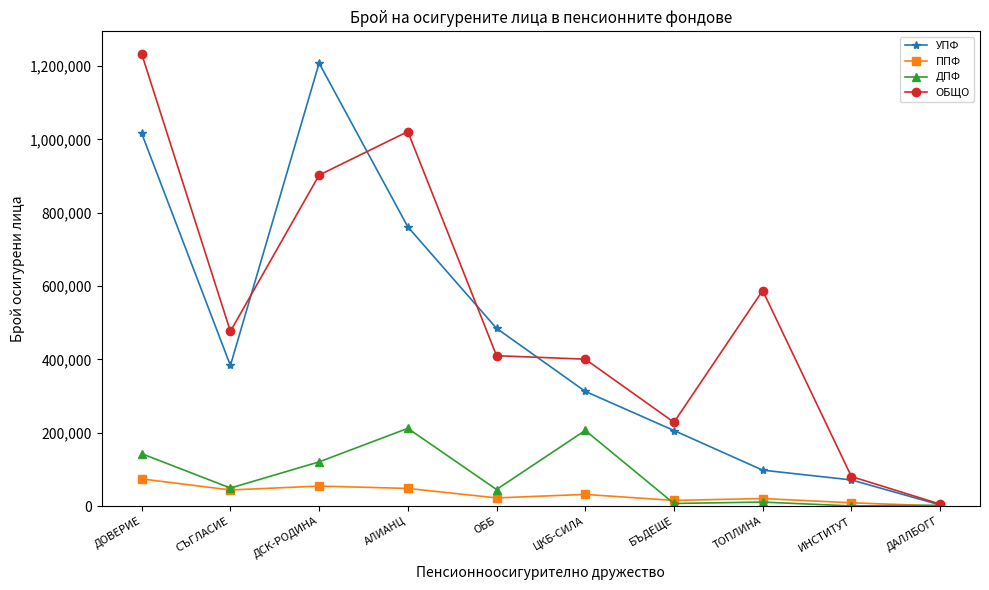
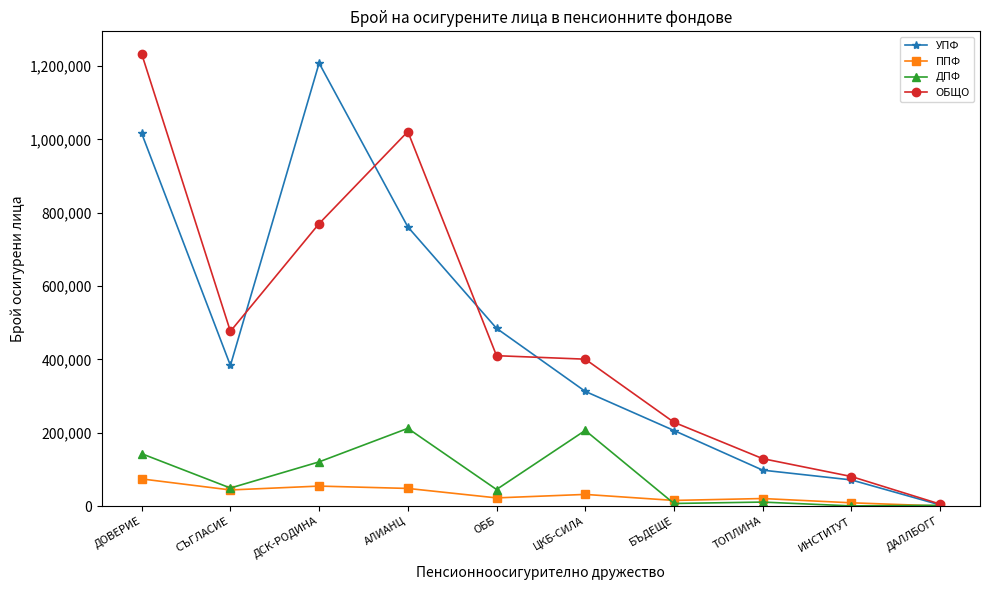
  {
    "УПФ": {
      "ДОВЕРИЕ": "1,020,000",
      "СЪГЛАСИЕ": "380,000",
      "ДСК-РОДИНА": "1,210,000",
      "АЛИАНЦ": "760,000",
      "ОББ": "480,000",
      "ЦКБ-СИЛА": "310,000",
      "БЪДЕЩЕ": "210,000",
      "ТОПЛИНА": "100,000",
      "ИНСТИТУТ": "70,000"
    },
    "ППФ": {
      "ДОВЕРИЕ": "70,000",
      "ДСК-РОДИНА": "50,000",
      "АЛИАНЦ": "50,000",
      "ОББ": "20,000",
      "ЦКБ-СИЛА": "30,000",
      "БЪДЕЩЕ": "20,000",
      "ТОПЛИНА": "20,000",
      "ИНСТИТУТ": "10,000"
    },
    "ДПФ": {
      "ДОВЕРИЕ": "140,000",
      "ДСК-РОДИНА": "120,000",
      "АЛИАНЦ": "210,000",
      "ОББ": "50,000",
      "ЦКБ-СИЛА": "210,000",
      "БЪДЕЩЕ": "10,000",
      "ТОПЛИНА": "10,000",
      "ИНСТИТУТ": "0"
    },
    "ОБЩО": {
      "ДОВЕРИЕ": "1,230,000",
      "СЪГЛАСИЕ": "480,000",
-     "ДСК-РОДИНА": "900,000",
+     "ДСК-РОДИНА": "770,000",
      "АЛИАНЦ": "1,020,000",
      "ОББ": "410,000",
      "ЦКБ-СИЛА": "400,000",
      "БЪДЕЩЕ": "230,000",
-     "ТОПЛИНА": "590,000",
+     "ТОПЛИНА": "130,000",
      "ИНСТИТУТ": "80,000"
    }
  }
